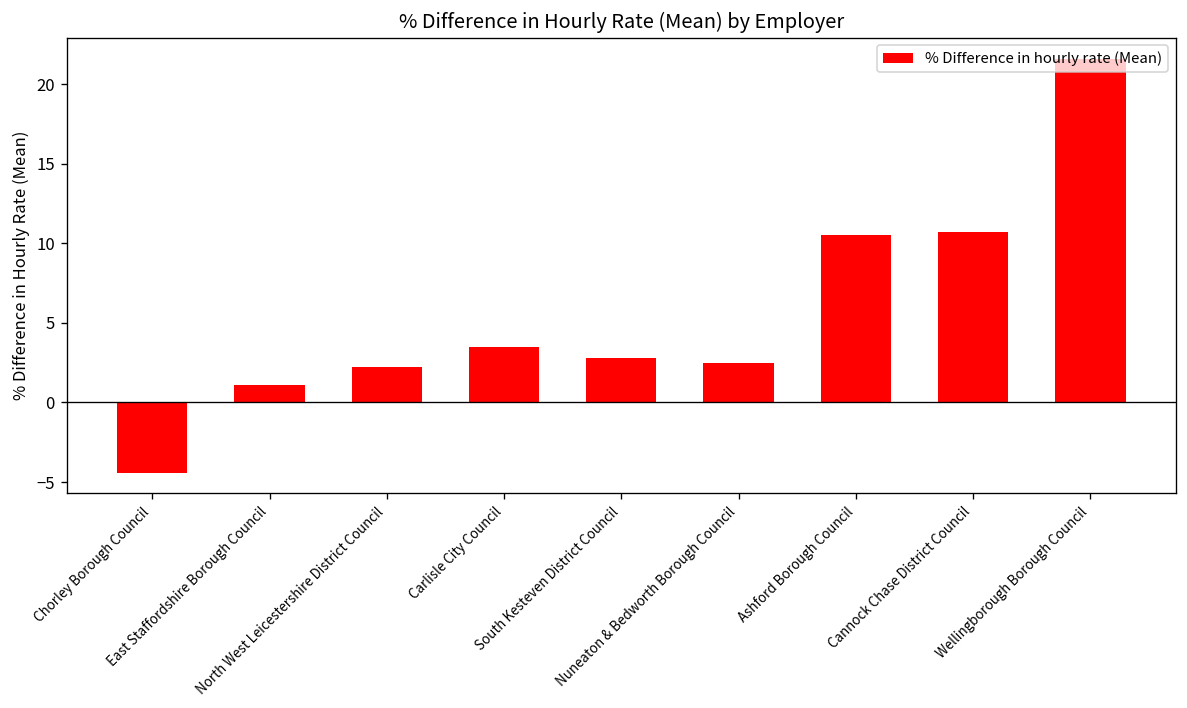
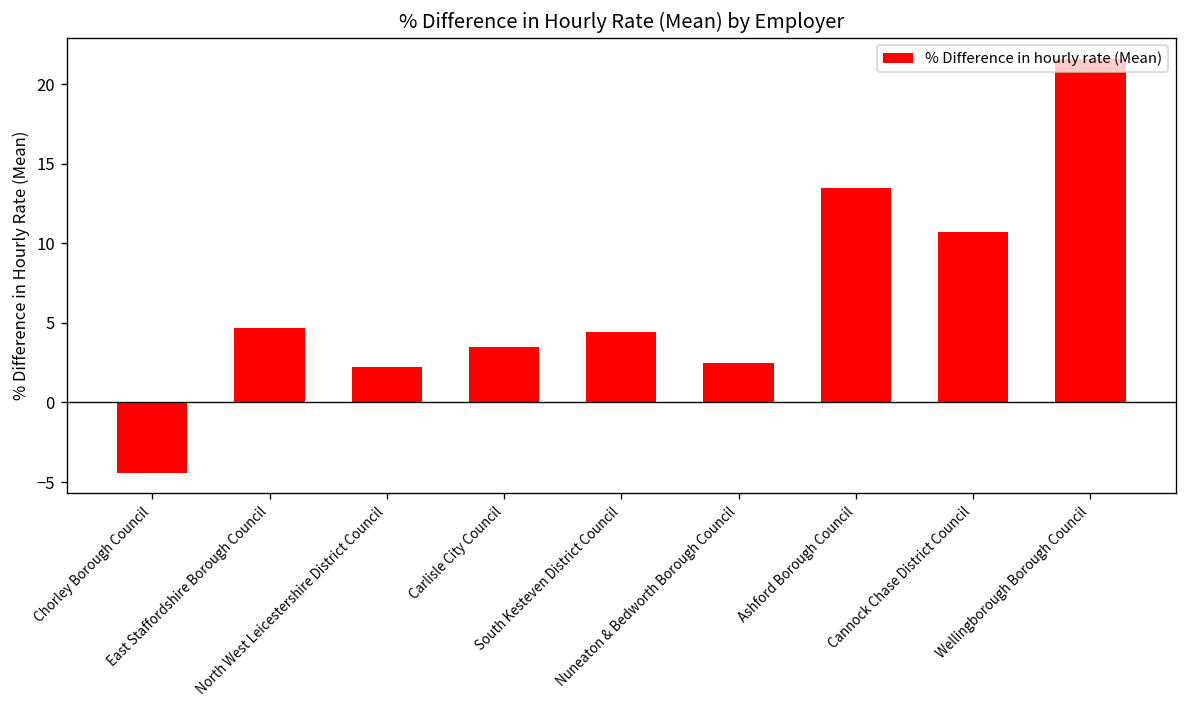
  {
    "Chorley Borough Council": -4.4,
-   "East Staffordshire Borough Council": 1.1,
+   "East Staffordshire Borough Council": 4.7,
    "North West Leicestershire District Council": 2.2,
    "Carlisle City Council": 3.5,
-   "South Kesteven District Council": 2.8,
+   "South Kesteven District Council": 4.4,
    "Nuneaton & Bedworth Borough Council": 2.5,
-   "Ashford Borough Council": 10.5,
+   "Ashford Borough Council": 13.5,
    "Cannock Chase District Council": 10.7
  }
